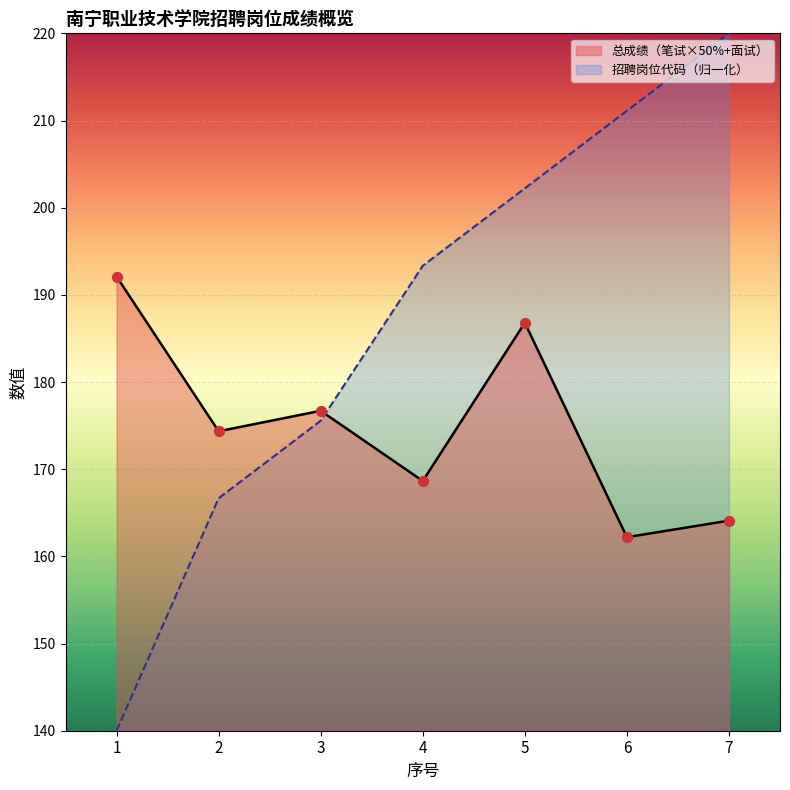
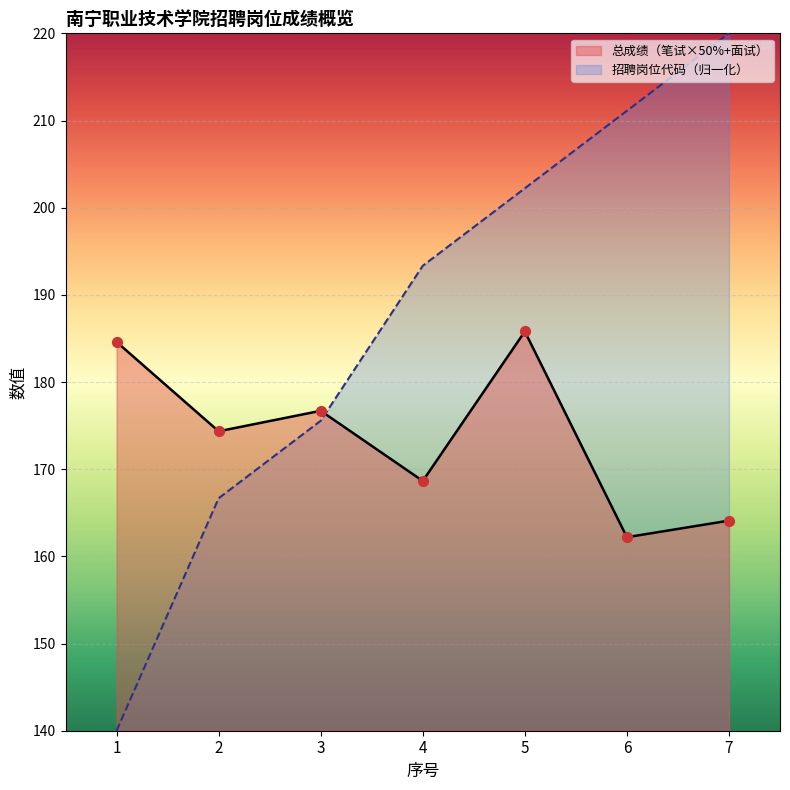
  {
    "总成绩（笔试×50%+面试）": {
-     "1": 192,
+     "1": 185,
      "2": 174,
      "3": 177,
      "4": 169,
-     "5": 187,
+     "5": 186,
      "6": 162,
      "7": 164
    },
    "招聘岗位代码（归一化）": {
      "1": 140,
      "2": 167,
      "3": 176,
      "4": 193,
      "5": 202,
      "6": 211,
      "7": 220
    }
  }
